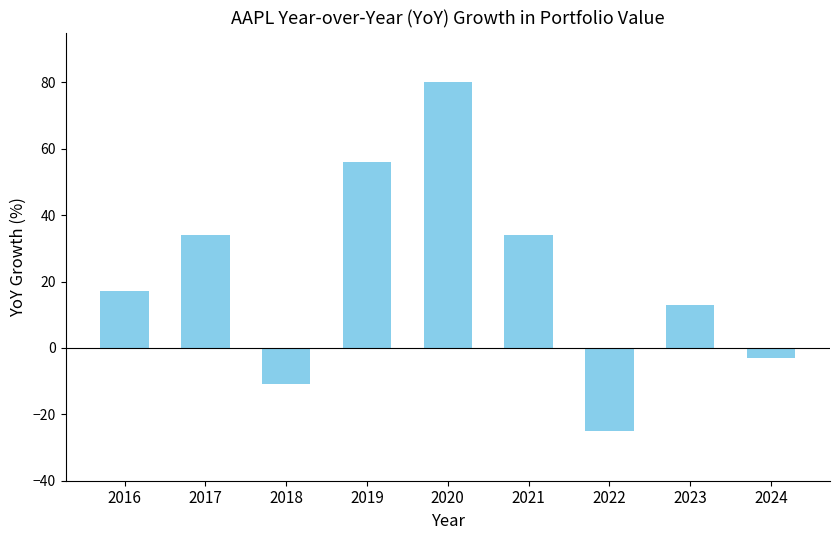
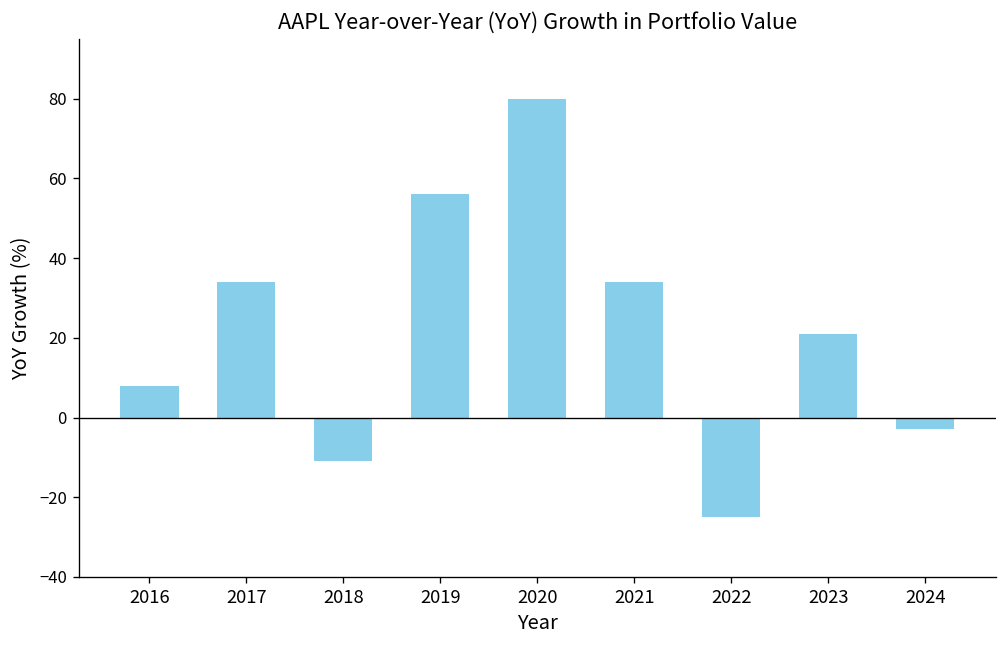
  {
-   "2016": 17,
+   "2016": 8,
    "2017": 34,
    "2018": -11,
    "2019": 56,
    "2020": 80,
    "2021": 34,
    "2022": -25,
-   "2023": 13,
+   "2023": 21,
    "2024": -3
  }
